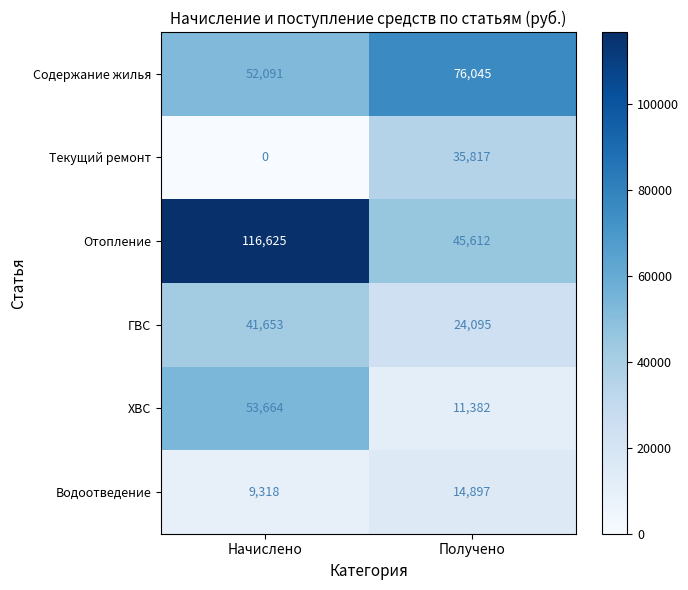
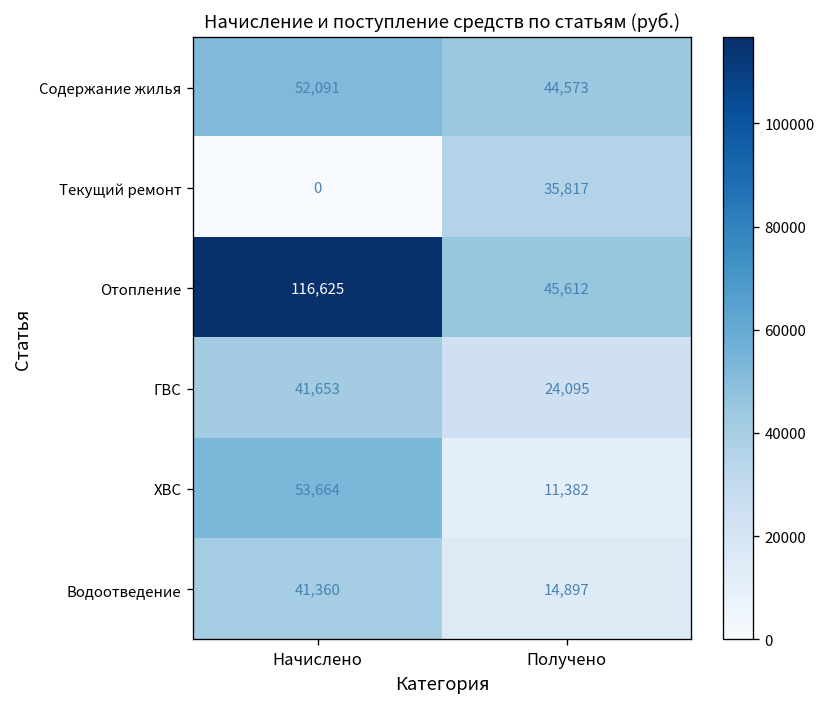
  {
    "Содержание жилья": {
      "Начислено": "52,091",
-     "Получено": "76,045"
+     "Получено": "44,573"
    },
    "Текущий ремонт": {
      "Начислено": "0",
      "Получено": "35,817"
    },
    "Отопление": {
      "Начислено": "116,625",
      "Получено": "45,612"
    },
    "ГВС": {
      "Начислено": "41,653",
      "Получено": "24,095"
    },
    "ХВС": {
      "Начислено": "53,664",
      "Получено": "11,382"
    },
    "Водоотведение": {
-     "Начислено": "9,318",
+     "Начислено": "41,360",
      "Получено": "14,897"
    }
  }
